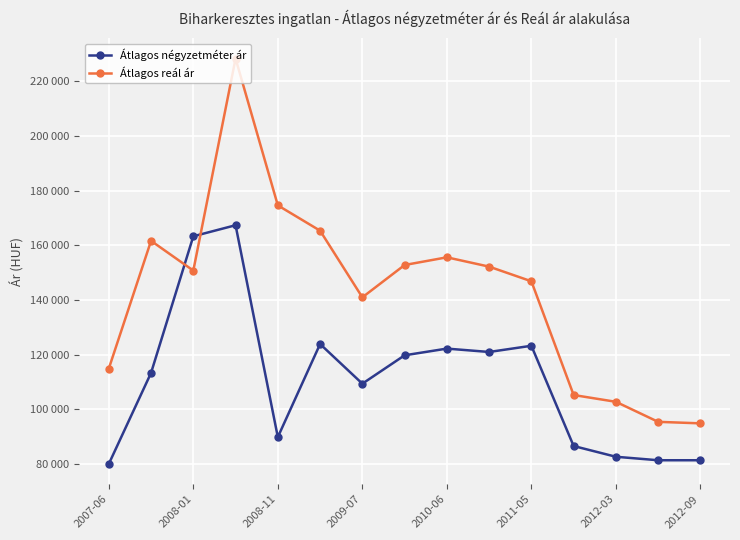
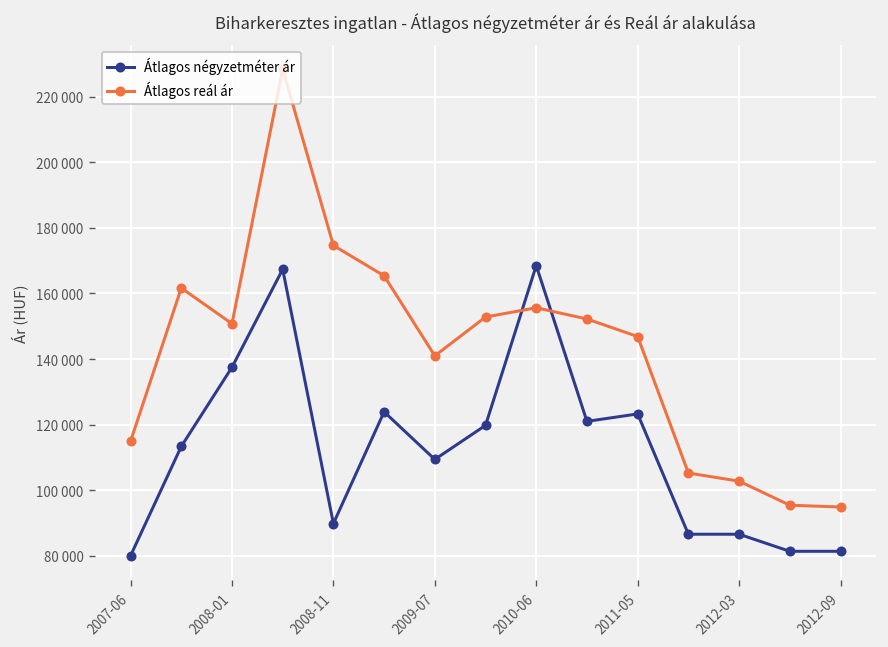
  {
    "Átlagos négyzetméter ár": {
      "2007-06": 80000,
-     "2008-01": 163000,
+     "2008-01": 137000,
      "2008-11": 90000,
      "2009-07": 109000,
-     "2010-06": 122000,
+     "2010-06": 169000,
      "2011-05": 123000,
-     "2012-03": 83000,
+     "2012-03": 87000,
      "2012-09": 81000
    },
    "Átlagos reál ár": {
      "2007-06": 115000,
      "2008-01": 151000,
      "2008-11": 175000,
      "2009-07": 141000,
      "2010-06": 156000,
      "2011-05": 147000,
      "2012-03": 103000,
      "2012-09": 95000
    }
  }
